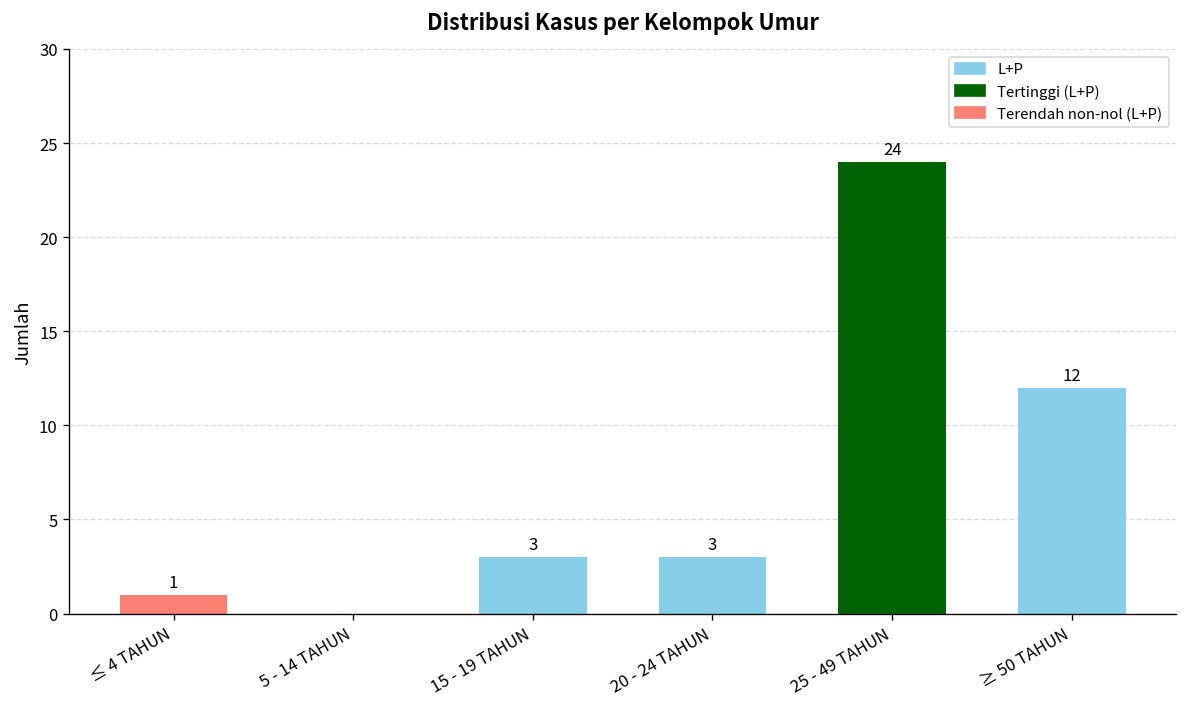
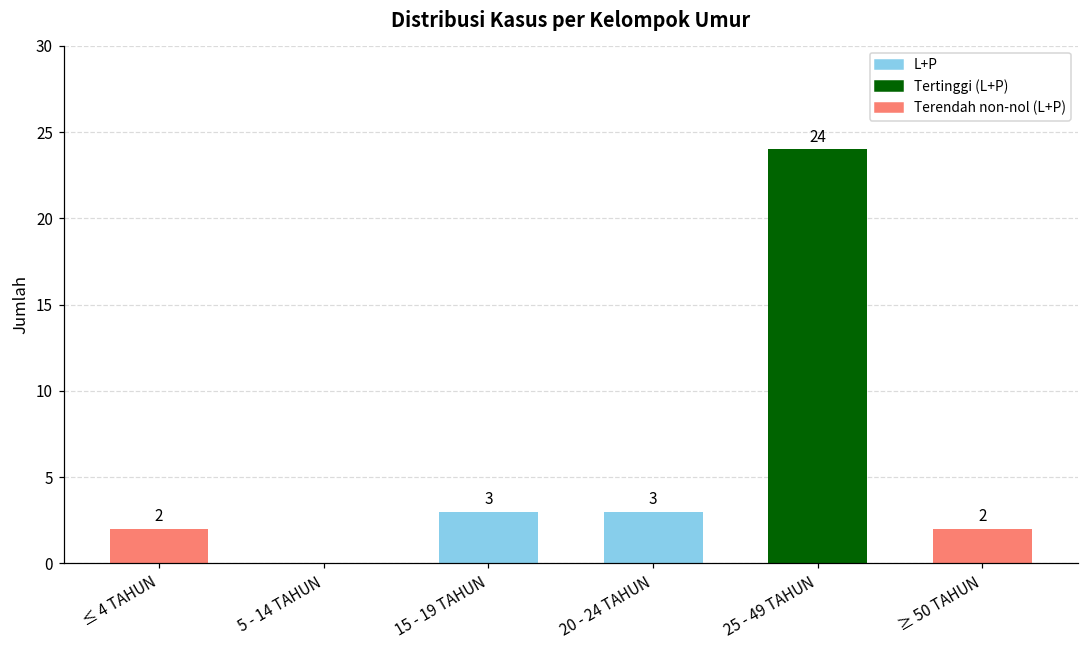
  {
-   "≤ 4 TAHUN": 1,
+   "≤ 4 TAHUN": 2,
    "15 - 19 TAHUN": 3,
    "20 - 24 TAHUN": 3,
    "25 - 49 TAHUN": 24,
-   "≥ 50 TAHUN": 12
+   "≥ 50 TAHUN": 2
  }
